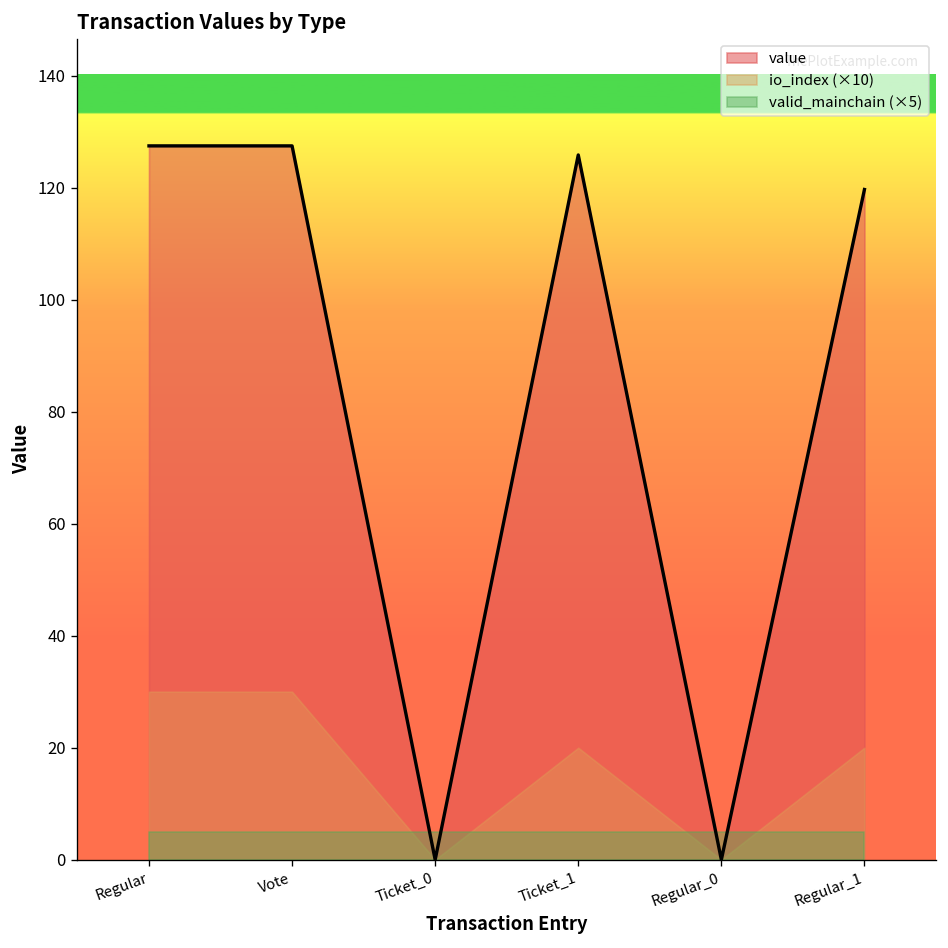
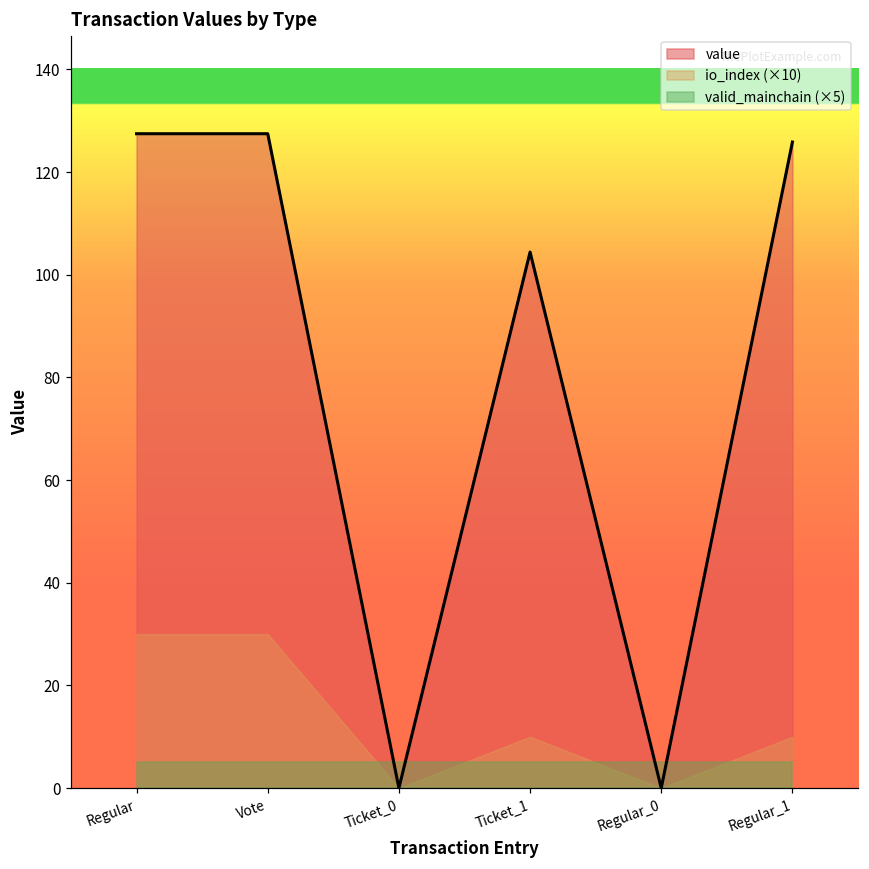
  {
    "value": {
      "Regular": 127,
      "Vote": 127,
-     "Ticket_1": 126,
-     "Regular_1": 120
+     "Ticket_1": 104,
+     "Regular_1": 126
    },
    "io_index (×10)": {
      "Regular": 30,
      "Vote": 30,
-     "Ticket_1": 20,
-     "Regular_1": 20
+     "Ticket_1": 10,
+     "Regular_1": 10
    },
    "valid_mainchain (×5)": {
      "Regular": 5,
      "Vote": 5,
      "Ticket_0": 5,
      "Ticket_1": 5,
      "Regular_0": 5,
      "Regular_1": 5
    }
  }
